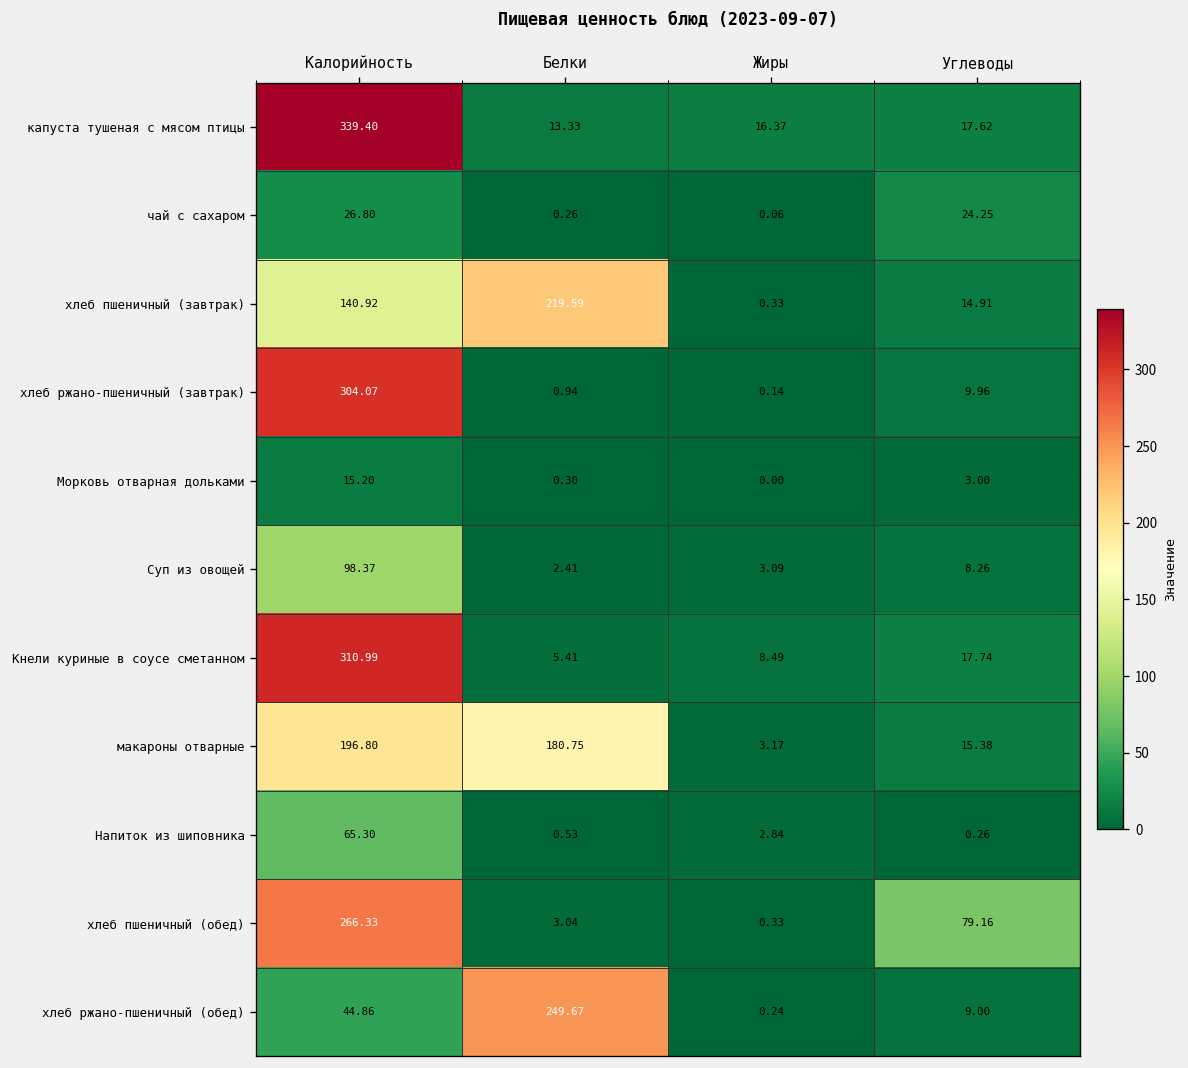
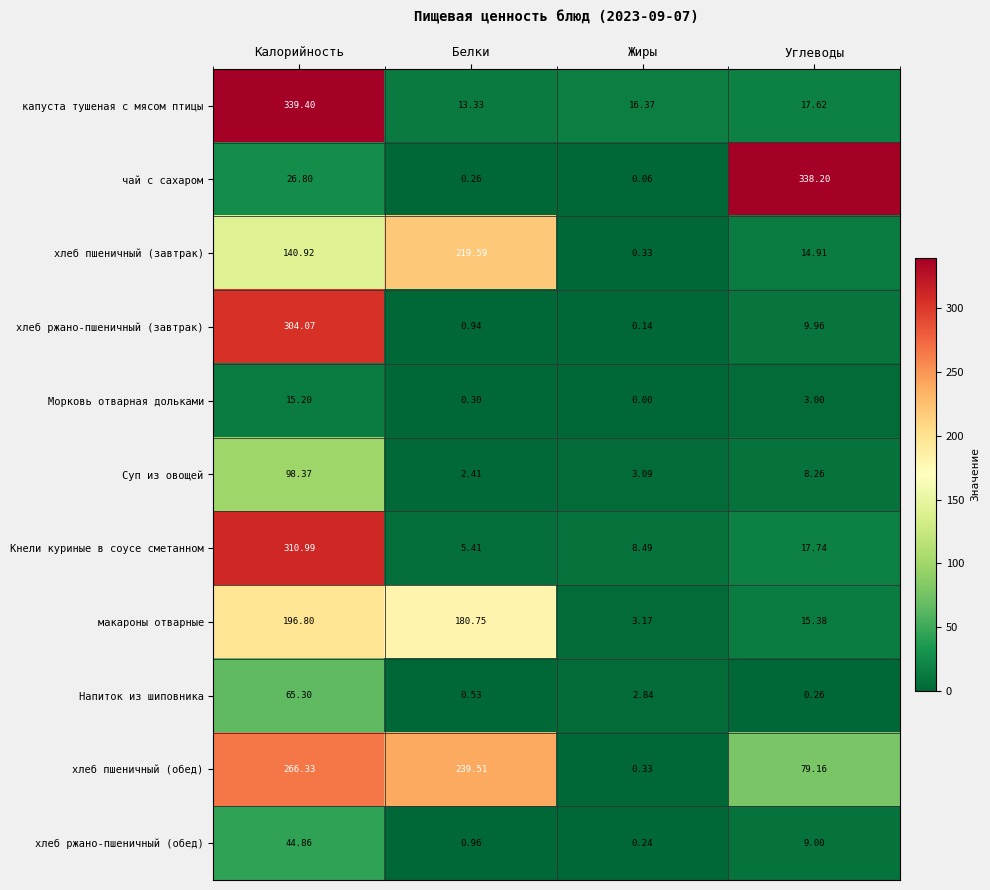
  {
    "капуста тушеная с мясом птицы": {
      "Калорийность": 339.40,
      "Белки": 13.33,
      "Жиры": 16.37,
      "Углеводы": 17.62
    },
    "чай с сахаром": {
      "Калорийность": 26.80,
      "Белки": 0.26,
      "Жиры": 0.06,
-     "Углеводы": 24.25
+     "Углеводы": 338.20
    },
    "хлеб пшеничный (завтрак)": {
      "Калорийность": 140.92,
      "Белки": 219.59,
      "Жиры": 0.33,
      "Углеводы": 14.91
    },
    "хлеб ржано-пшеничный (завтрак)": {
      "Калорийность": 304.07,
      "Белки": 0.94,
      "Жиры": 0.14,
      "Углеводы": 9.96
    },
    "Морковь отварная дольками": {
      "Калорийность": 15.20,
      "Белки": 0.30,
      "Жиры": 0.00,
      "Углеводы": 3.00
    },
    "Суп из овощей": {
      "Калорийность": 98.37,
      "Белки": 2.41,
      "Жиры": 3.09,
      "Углеводы": 8.26
    },
    "Кнели куриные в соусе сметанном": {
      "Калорийность": 310.99,
      "Белки": 5.41,
      "Жиры": 8.49,
      "Углеводы": 17.74
    },
    "макароны отварные": {
      "Калорийность": 196.80,
      "Белки": 180.75,
      "Жиры": 3.17,
      "Углеводы": 15.38
    },
    "Напиток из шиповника": {
      "Калорийность": 65.30,
      "Белки": 0.53,
      "Жиры": 2.84,
      "Углеводы": 0.26
    },
    "хлеб пшеничный (обед)": {
      "Калорийность": 266.33,
-     "Белки": 3.04,
+     "Белки": 239.51,
      "Жиры": 0.33,
      "Углеводы": 79.16
    },
    "хлеб ржано-пшеничный (обед)": {
      "Калорийность": 44.86,
-     "Белки": 249.67,
+     "Белки": 0.96,
      "Жиры": 0.24,
      "Углеводы": 9.00
    }
  }
